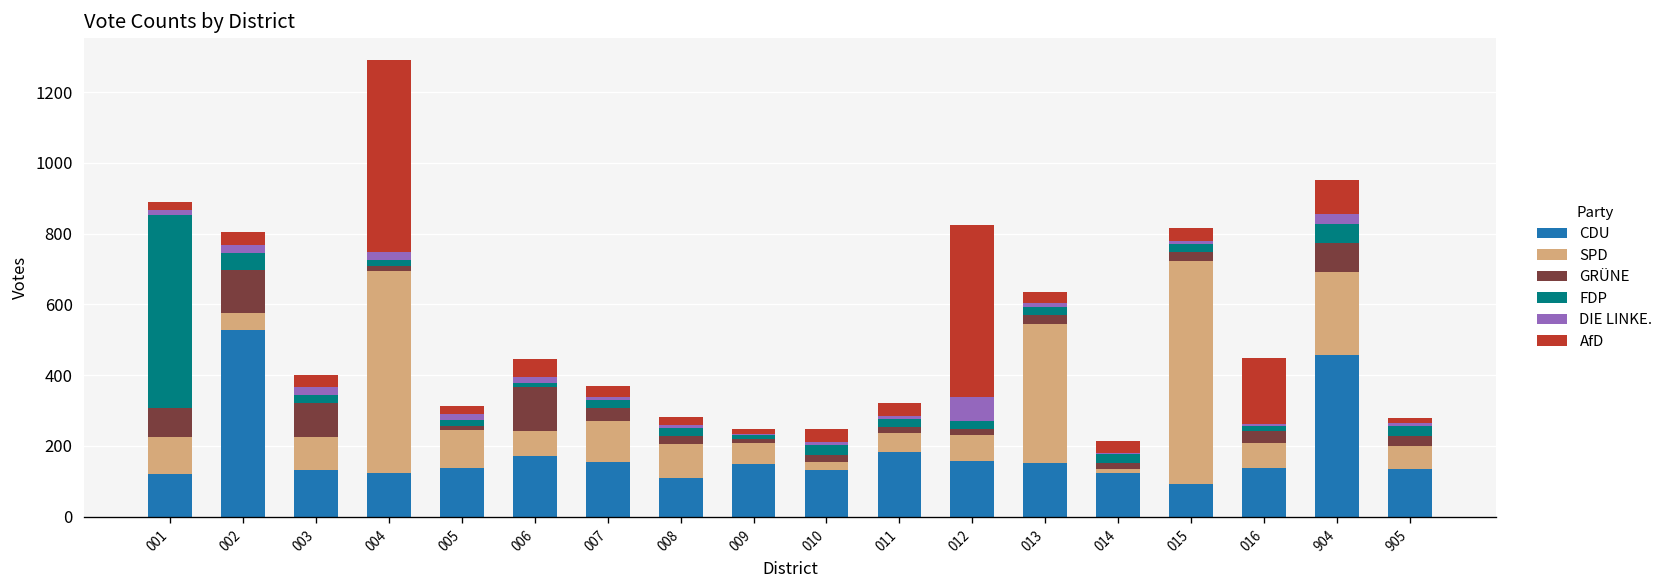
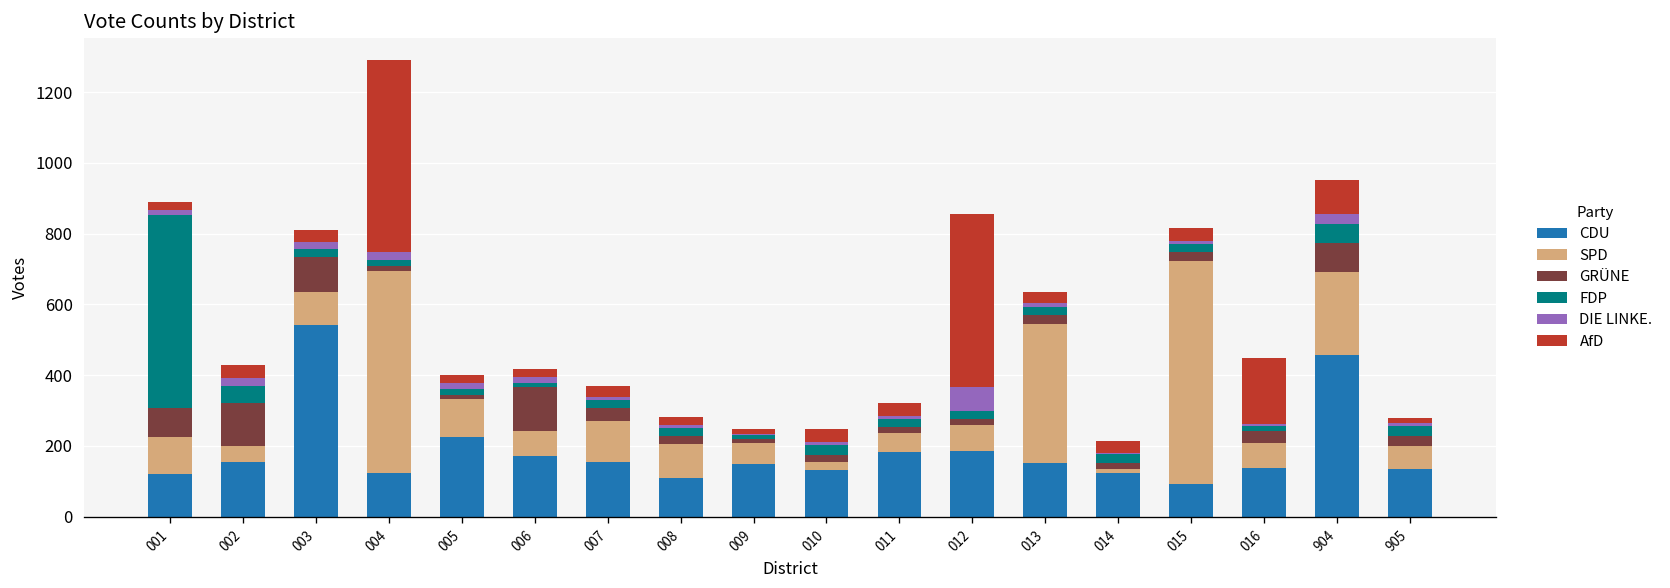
  {
    "CDU": {
      "001": 120,
-     "002": 530,
-     "003": 130,
+     "002": 150,
+     "003": 540,
      "004": 120,
-     "005": 140,
+     "005": 230,
      "006": 170,
      "007": 160,
      "008": 110,
      "009": 150,
      "010": 130,
      "011": 180,
-     "012": 160,
+     "012": 190,
      "013": 150,
      "014": 120,
      "015": 90,
      "016": 140,
      "904": 460,
      "905": 130
    },
    "SPD": {
      "001": 100,
      "002": 50,
      "003": 90,
      "004": 570,
      "005": 110,
      "006": 70,
      "007": 120,
      "008": 100,
      "009": 60,
      "010": 20,
      "011": 50,
      "012": 70,
      "013": 390,
      "014": 10,
      "015": 630,
      "016": 70,
      "904": 240,
      "905": 70
    },
    "GRÜNE": {
      "001": 80,
      "002": 120,
      "003": 100,
      "004": 10,
      "005": 10,
      "006": 130,
      "007": 40,
      "008": 20,
      "009": 10,
      "010": 20,
      "011": 20,
      "012": 20,
      "013": 30,
      "014": 20,
      "015": 30,
      "016": 40,
      "904": 80,
      "905": 30
    },
    "FDP": {
      "001": 550,
      "002": 50,
      "003": 20,
      "004": 20,
      "005": 20,
      "006": 10,
      "007": 20,
      "008": 20,
      "009": 10,
      "010": 30,
      "011": 20,
      "012": 20,
      "013": 20,
      "014": 30,
      "015": 20,
      "016": 10,
      "904": 50,
      "905": 30
    },
    "DIE LINKE.": {
      "001": 20,
      "002": 20,
      "003": 20,
      "004": 20,
      "005": 20,
      "006": 20,
      "010": 10,
      "012": 70,
      "013": 10,
      "904": 30,
      "905": 10
    },
    "AfD": {
      "001": 20,
      "002": 40,
      "003": 30,
      "004": 540,
      "005": 20,
-     "006": 50,
+     "006": 20,
      "007": 30,
      "008": 30,
      "009": 20,
      "010": 40,
      "011": 40,
      "012": 490,
      "013": 30,
      "014": 30,
      "015": 40,
      "016": 190,
      "904": 100,
      "905": 10
    }
  }
